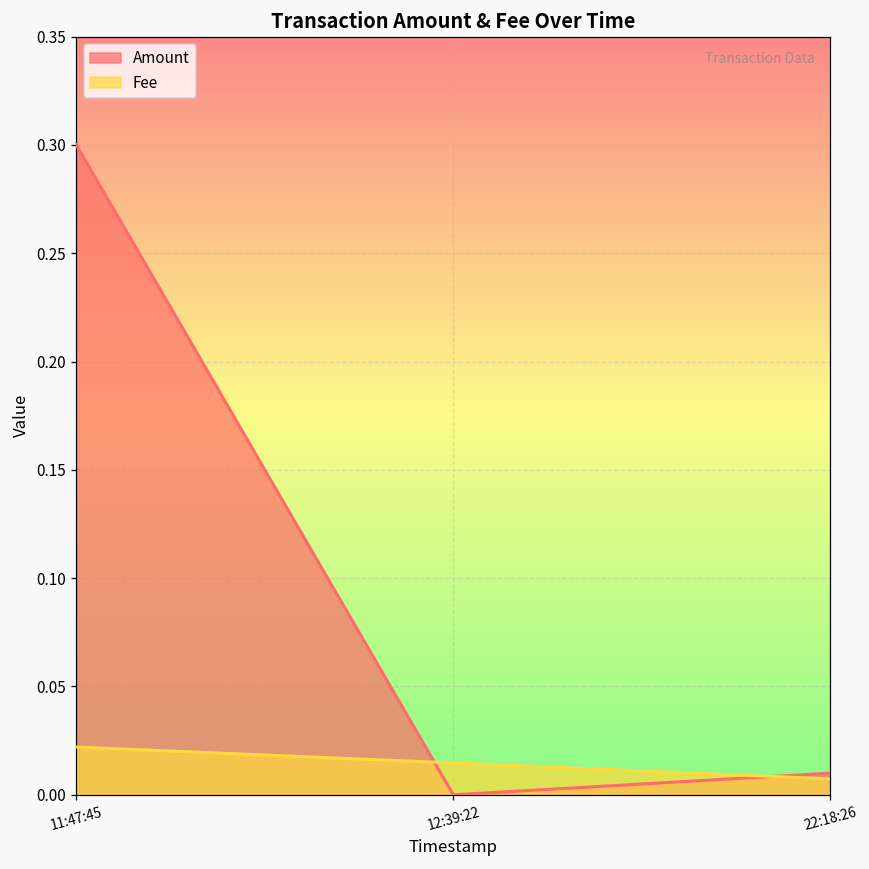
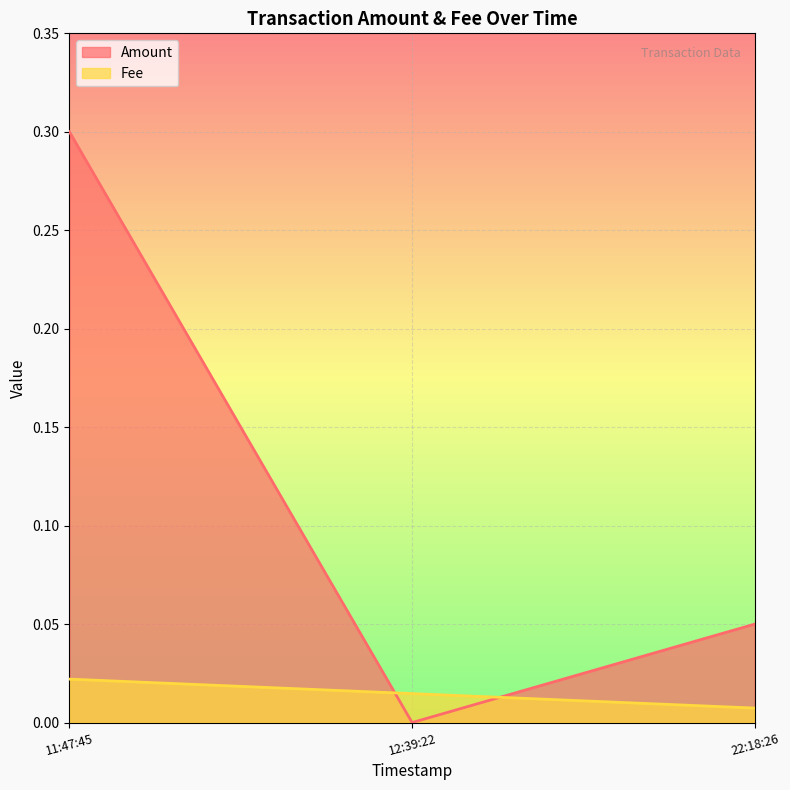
  {
    "Amount": {
      "11:47:45": 0.30,
      "12:39:22": 0.00,
-     "22:18:26": 0.01
+     "22:18:26": 0.05
    },
    "Fee": {
      "11:47:45": 0.022,
      "12:39:22": 0.015,
      "22:18:26": 0.007
    }
  }
